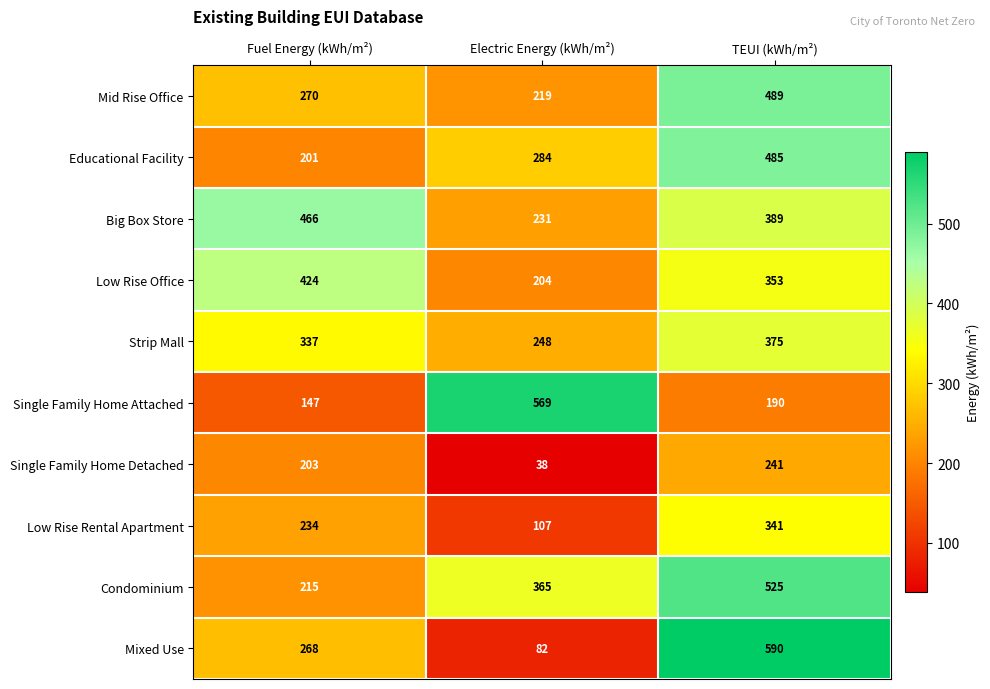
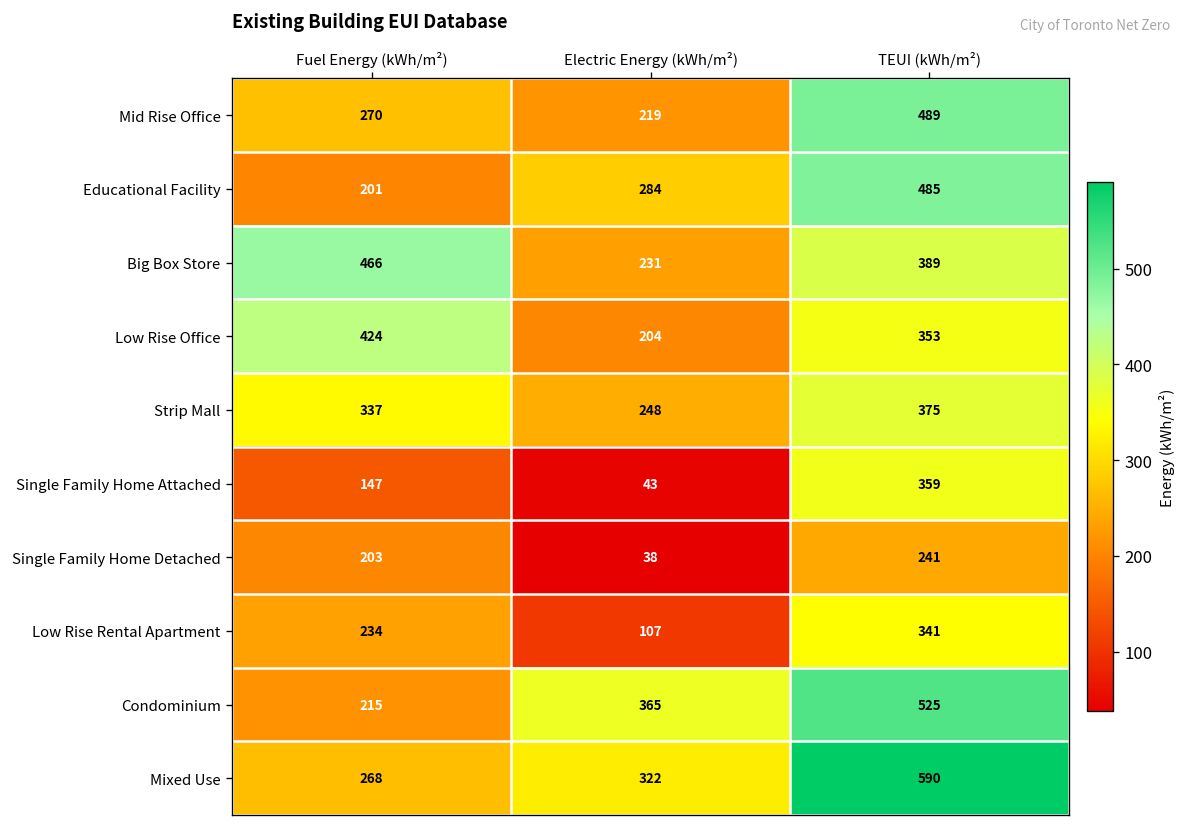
  {
    "Mid Rise Office": {
      "Fuel Energy (kWh/m²)": 270,
      "Electric Energy (kWh/m²)": 219,
      "TEUI (kWh/m²)": 489
    },
    "Educational Facility": {
      "Fuel Energy (kWh/m²)": 201,
      "Electric Energy (kWh/m²)": 284,
      "TEUI (kWh/m²)": 485
    },
    "Big Box Store": {
      "Fuel Energy (kWh/m²)": 466,
      "Electric Energy (kWh/m²)": 231,
      "TEUI (kWh/m²)": 389
    },
    "Low Rise Office": {
      "Fuel Energy (kWh/m²)": 424,
      "Electric Energy (kWh/m²)": 204,
      "TEUI (kWh/m²)": 353
    },
    "Strip Mall": {
      "Fuel Energy (kWh/m²)": 337,
      "Electric Energy (kWh/m²)": 248,
      "TEUI (kWh/m²)": 375
    },
    "Single Family Home Attached": {
      "Fuel Energy (kWh/m²)": 147,
-     "Electric Energy (kWh/m²)": 569,
-     "TEUI (kWh/m²)": 190
+     "Electric Energy (kWh/m²)": 43,
+     "TEUI (kWh/m²)": 359
    },
    "Single Family Home Detached": {
      "Fuel Energy (kWh/m²)": 203,
      "Electric Energy (kWh/m²)": 38,
      "TEUI (kWh/m²)": 241
    },
    "Low Rise Rental Apartment": {
      "Fuel Energy (kWh/m²)": 234,
      "Electric Energy (kWh/m²)": 107,
      "TEUI (kWh/m²)": 341
    },
    "Condominium": {
      "Fuel Energy (kWh/m²)": 215,
      "Electric Energy (kWh/m²)": 365,
      "TEUI (kWh/m²)": 525
    },
    "Mixed Use": {
      "Fuel Energy (kWh/m²)": 268,
-     "Electric Energy (kWh/m²)": 82,
+     "Electric Energy (kWh/m²)": 322,
      "TEUI (kWh/m²)": 590
    }
  }
